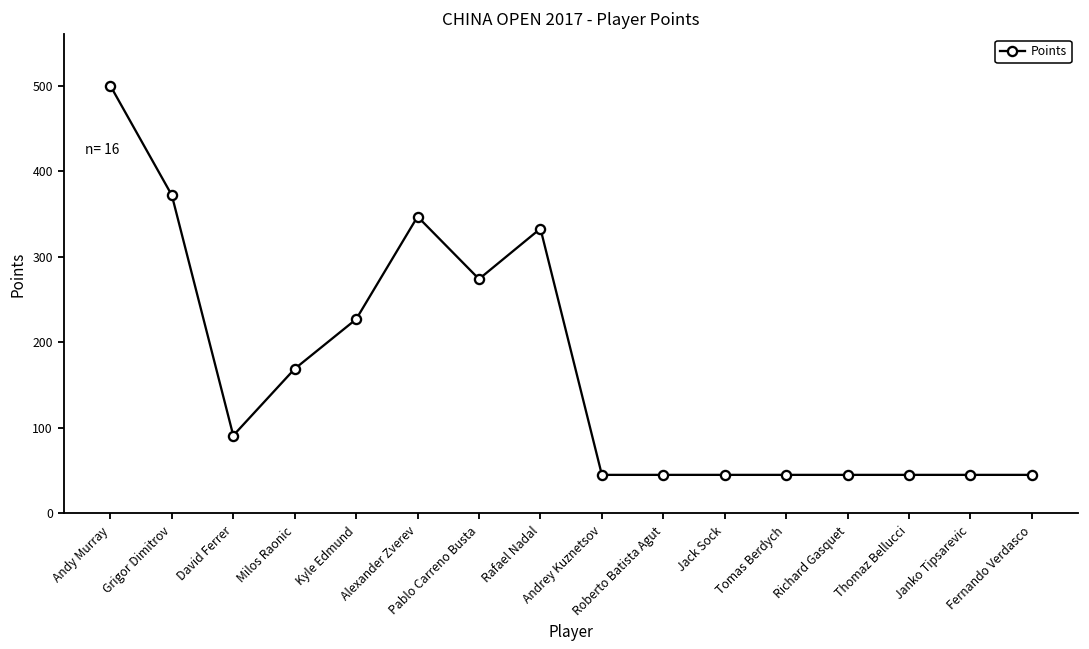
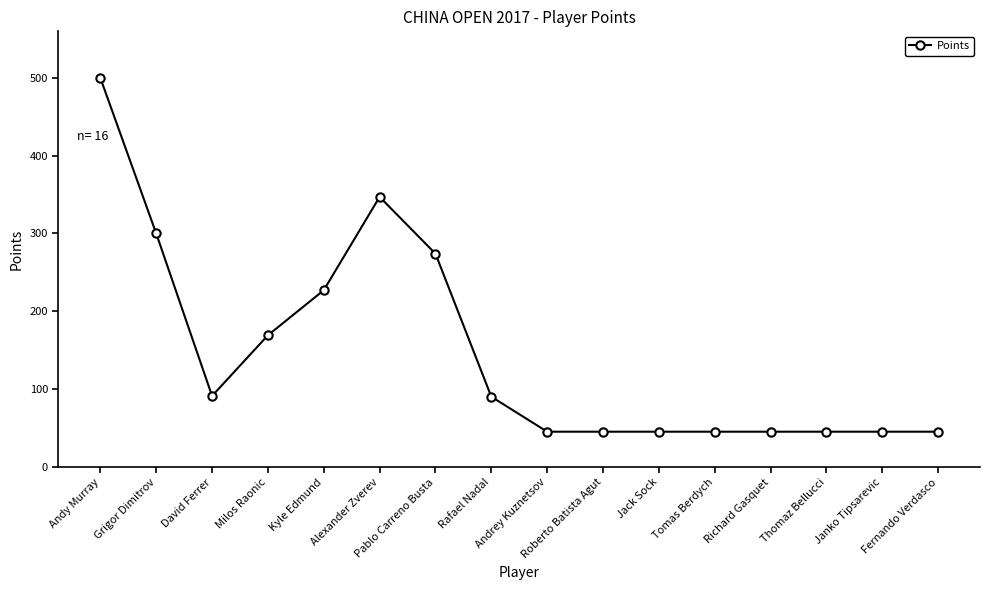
  {
    "Andy Murray": 500,
-   "Grigor Dimitrov": 370,
+   "Grigor Dimitrov": 300,
    "David Ferrer": 90,
    "Milos Raonic": 170,
    "Kyle Edmund": 230,
    "Alexander Zverev": 350,
    "Pablo Carreno Busta": 270,
-   "Rafael Nadal": 330,
+   "Rafael Nadal": 90,
    "Andrey Kuznetsov": 50,
    "Roberto Batista Agut": 50,
    "Jack Sock": 50,
    "Tomas Berdych": 50,
    "Richard Gasquet": 50,
    "Thomaz Bellucci": 50,
    "Janko Tipsarevic": 50,
    "Fernando Verdasco": 50
  }
